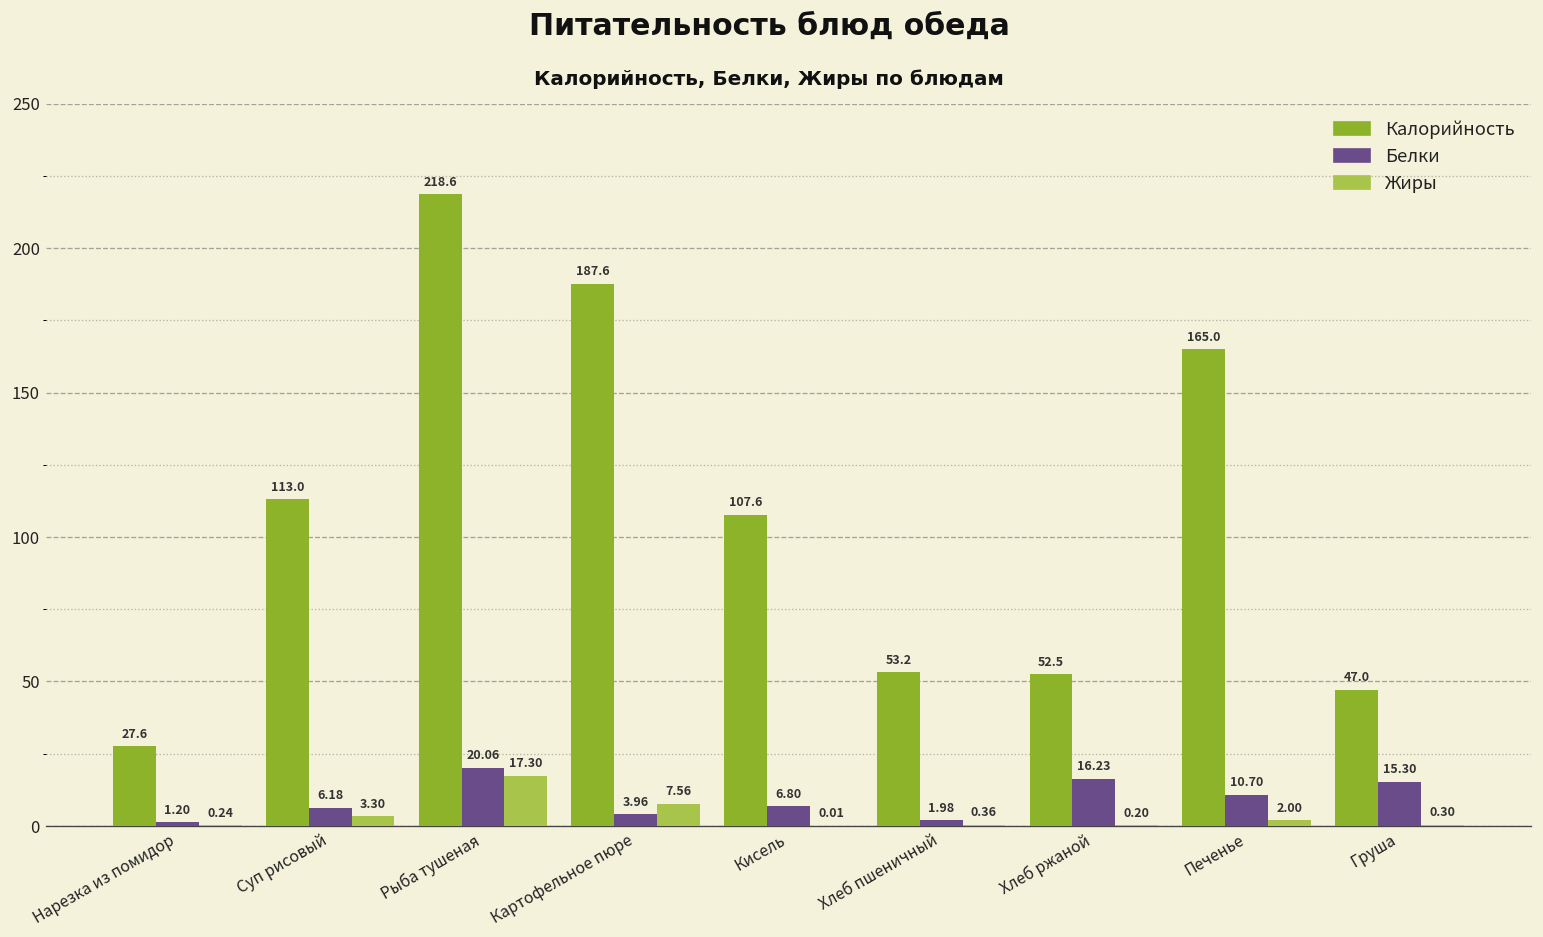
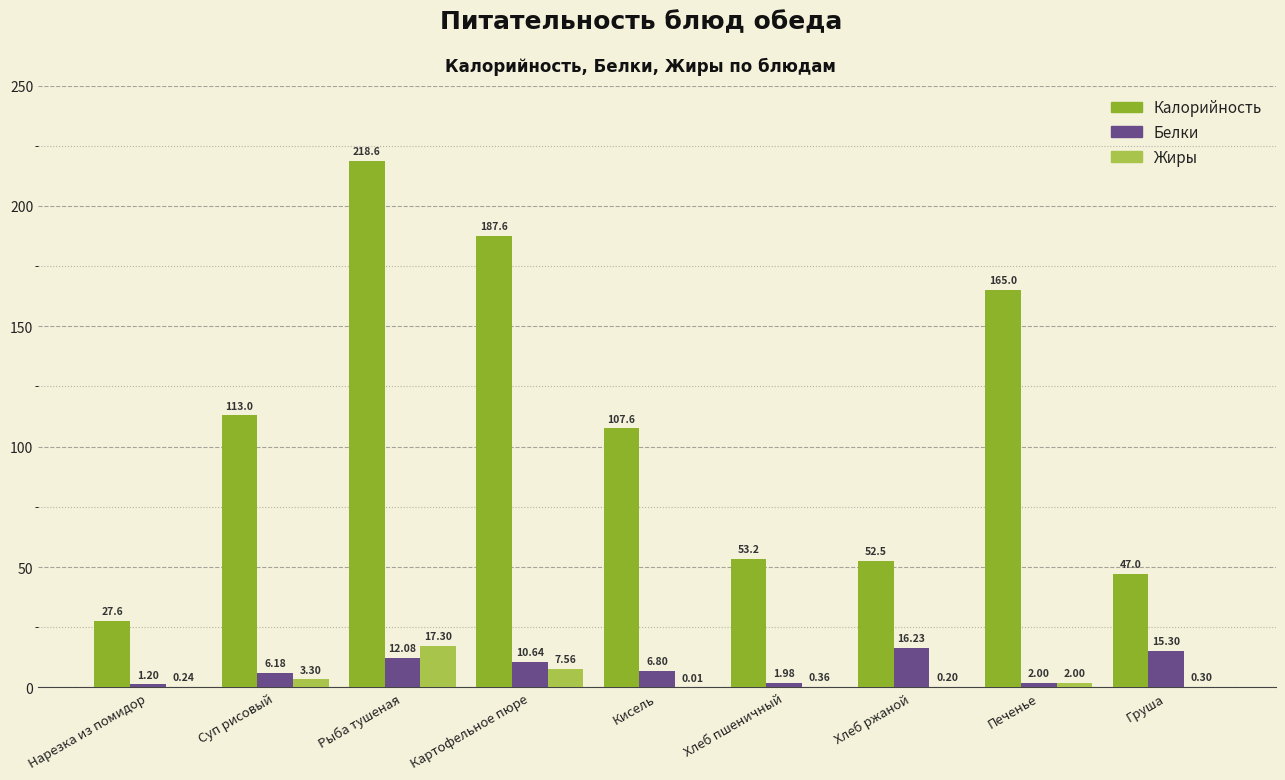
  {
    "Белки": {
      "Нарезка из помидор": 1.20,
      "Суп рисовый": 6.18,
-     "Рыба тушеная": 20.06,
-     "Картофельное пюре": 3.96,
+     "Рыба тушеная": 12.08,
+     "Картофельное пюре": 10.64,
      "Кисель": 6.80,
      "Хлеб пшеничный": 1.98,
      "Хлеб ржаной": 16.23,
-     "Печенье": 10.70,
+     "Печенье": 2.00,
      "Груша": 15.30
    }
  }
